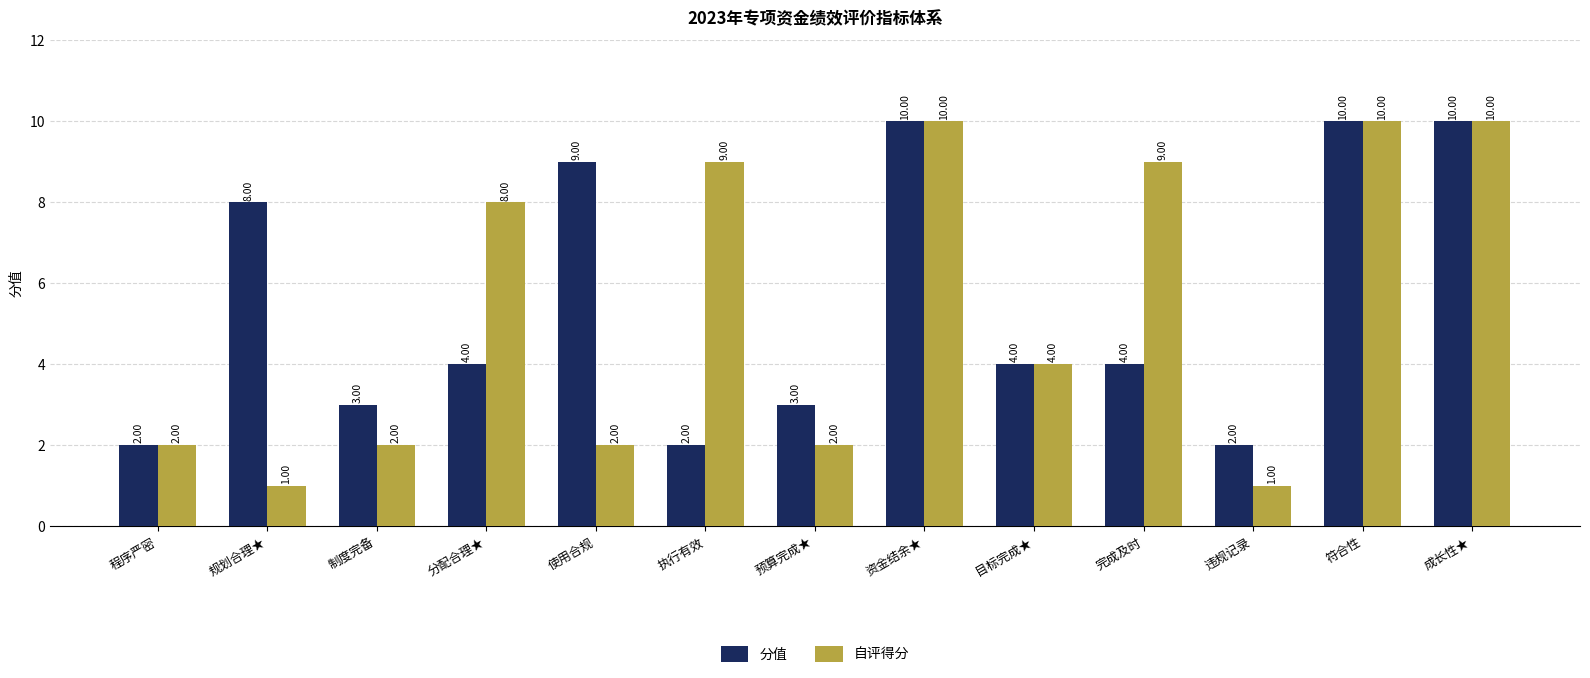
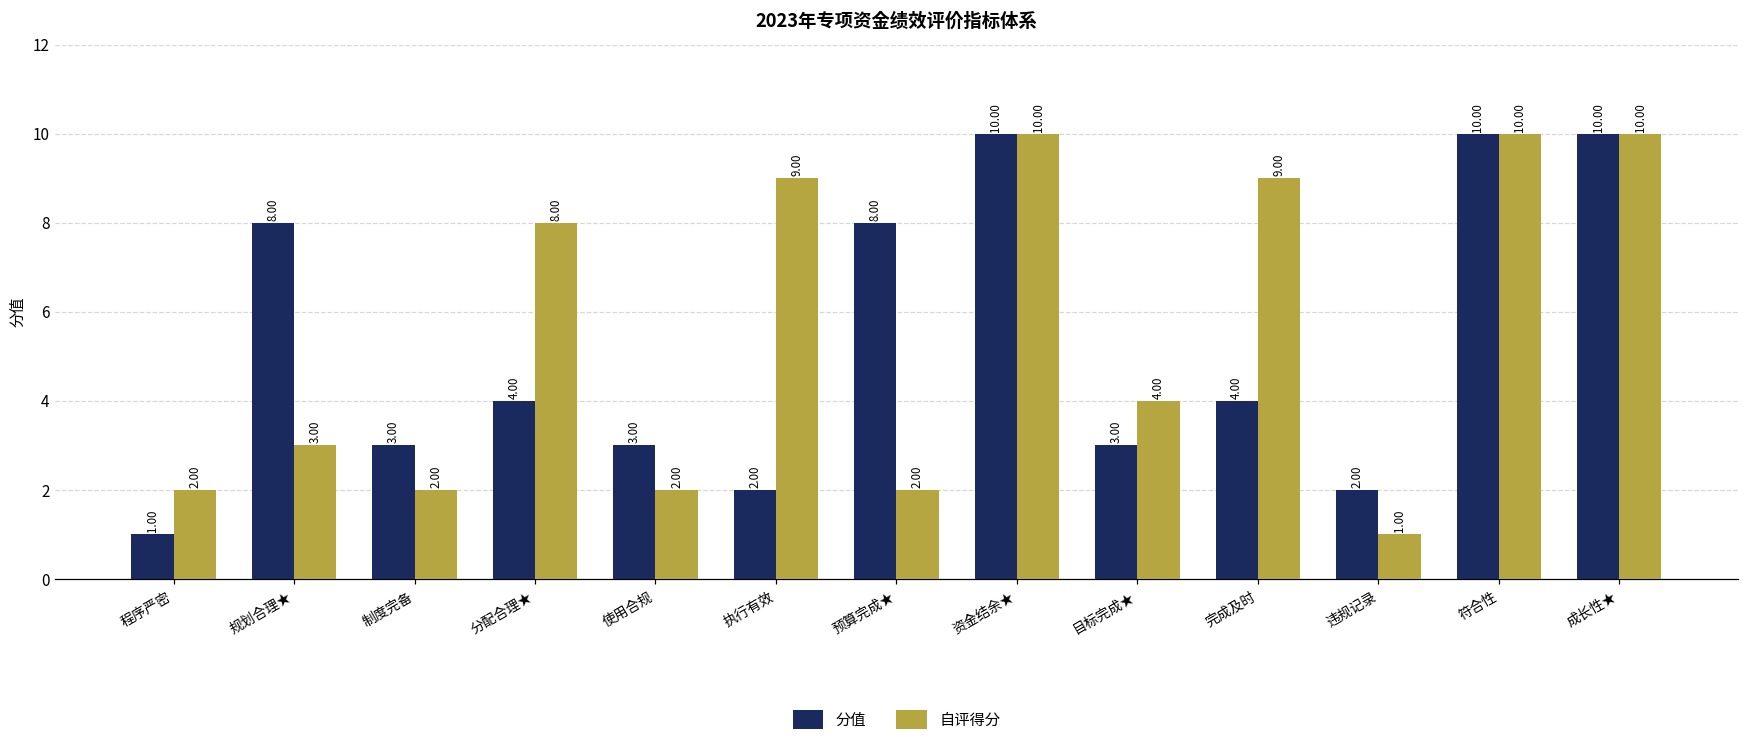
  {
    "分值": {
-     "程序严密": 2.00,
+     "程序严密": 1.00,
      "规划合理★": 8.00,
      "制度完备": 3.00,
      "分配合理★": 4.00,
-     "使用合规": 9.00,
+     "使用合规": 3.00,
      "执行有效": 2.00,
-     "预算完成★": 3.00,
+     "预算完成★": 8.00,
      "资金结余★": 10.00,
-     "目标完成★": 4.00,
+     "目标完成★": 3.00,
      "完成及时": 4.00,
      "违规记录": 2.00,
      "符合性": 10.00,
      "成长性★": 10.00
    },
    "自评得分": {
      "程序严密": 2.00,
-     "规划合理★": 1.00,
+     "规划合理★": 3.00,
      "制度完备": 2.00,
      "分配合理★": 8.00,
      "使用合规": 2.00,
      "执行有效": 9.00,
      "预算完成★": 2.00,
      "资金结余★": 10.00,
      "目标完成★": 4.00,
      "完成及时": 9.00,
      "违规记录": 1.00,
      "符合性": 10.00,
      "成长性★": 10.00
    }
  }
